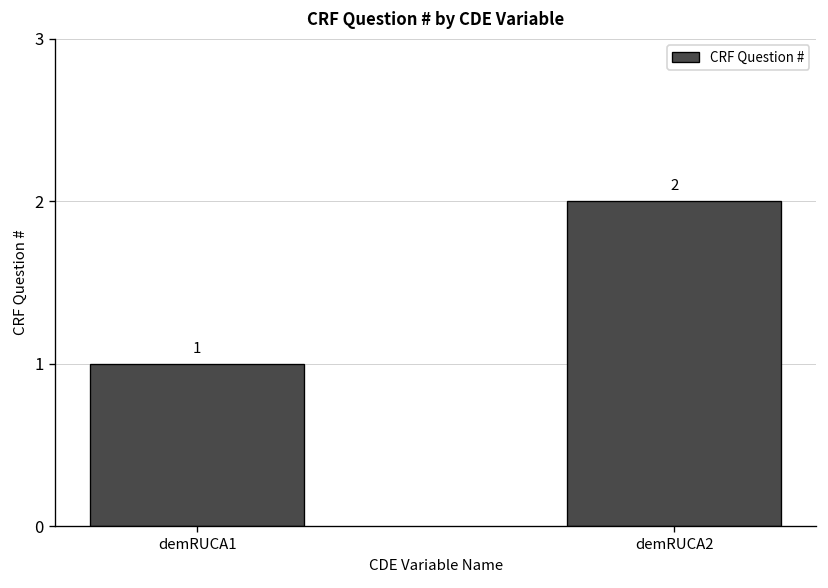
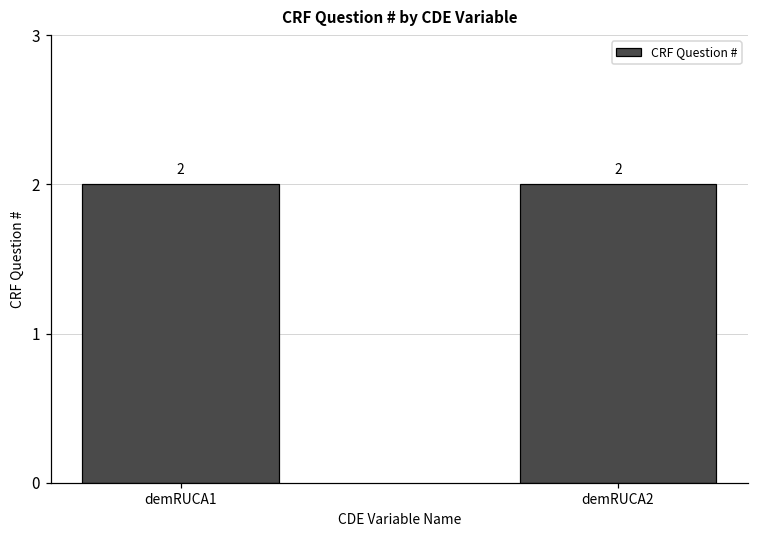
  {
-   "demRUCA1": 1,
+   "demRUCA1": 2,
    "demRUCA2": 2
  }
